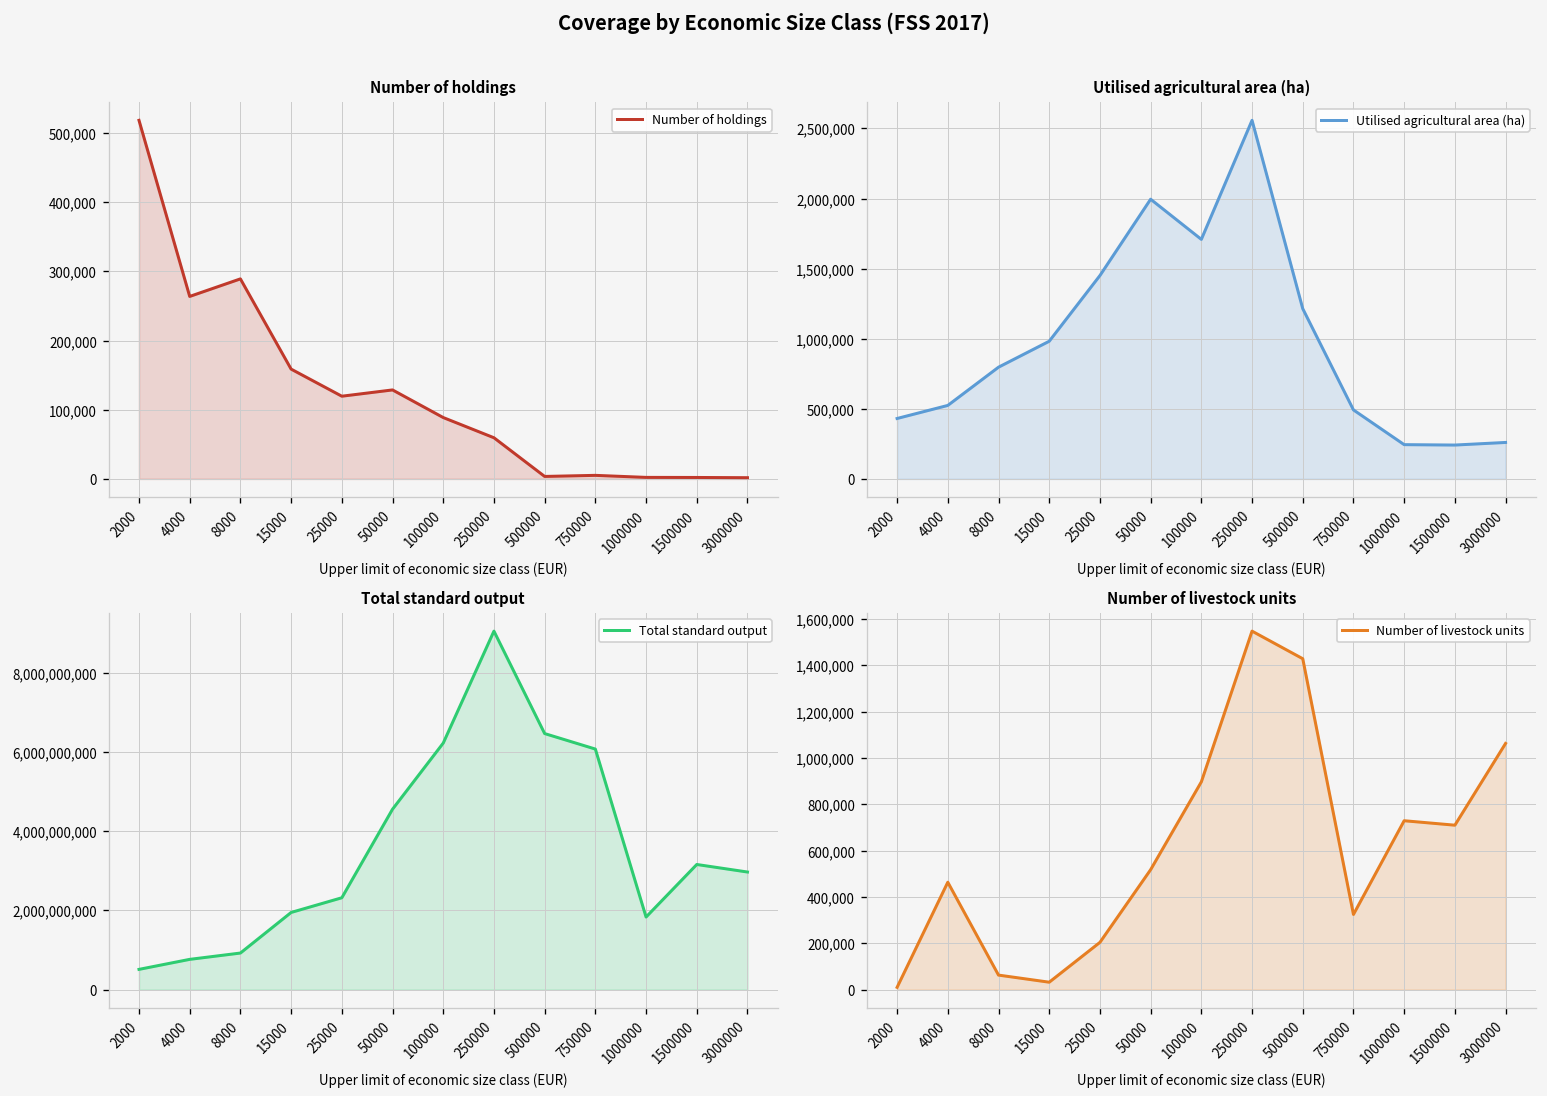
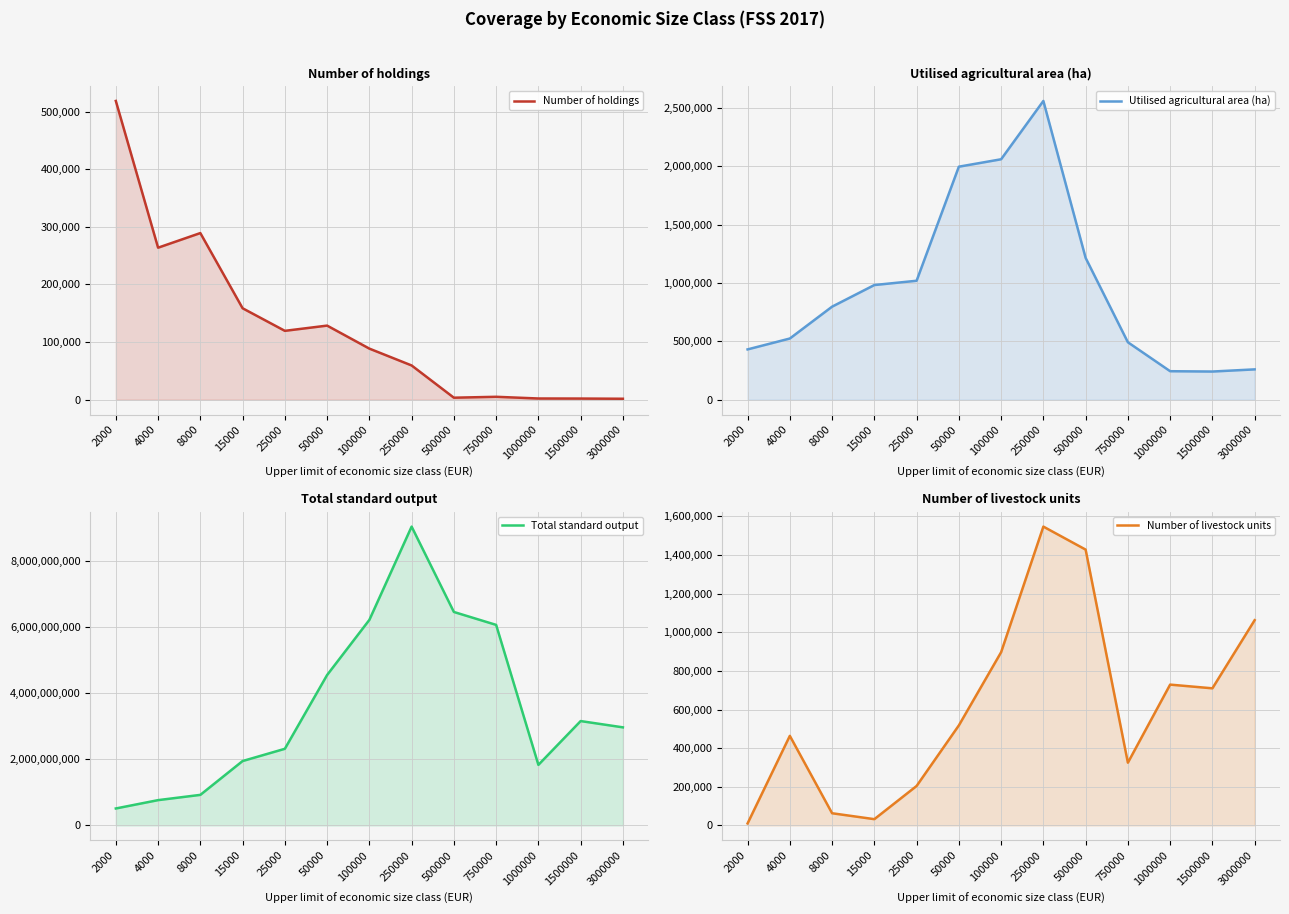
  {
    "Number of holdings": {
      "2000": "520,000",
      "4000": "260,000",
      "8000": "290,000",
      "15000": "160,000",
      "25000": "120,000",
      "50000": "130,000",
      "100000": "90,000",
      "250000": "60,000",
      "500000": "0",
      "750000": "10,000",
      "1000000": "0",
      "1500000": "0",
      "3000000": "0"
    },
    "Utilised agricultural area (ha)": {
      "2000": "430,000",
      "4000": "520,000",
      "8000": "800,000",
      "15000": "980,000",
-     "25000": "1,450,000",
+     "25000": "1,020,000",
      "50000": "2,000,000",
-     "100000": "1,710,000",
+     "100000": "2,060,000",
      "250000": "2,560,000",
      "500000": "1,210,000",
      "750000": "490,000",
      "1000000": "240,000",
      "1500000": "240,000",
      "3000000": "260,000"
    },
    "Total standard output": {
      "2000": "500,000,000",
      "4000": "800,000,000",
      "8000": "900,000,000",
      "15000": "1,900,000,000",
      "25000": "2,300,000,000",
      "50000": "4,600,000,000",
      "100000": "6,200,000,000",
      "250000": "9,100,000,000",
      "500000": "6,500,000,000",
      "750000": "6,100,000,000",
      "1000000": "1,800,000,000",
      "1500000": "3,200,000,000",
      "3000000": "3,000,000,000"
    },
    "Number of livestock units": {
      "2000": "10,000",
      "4000": "460,000",
      "8000": "60,000",
      "15000": "30,000",
      "25000": "200,000",
      "50000": "520,000",
      "100000": "900,000",
      "250000": "1,550,000",
      "500000": "1,430,000",
      "750000": "320,000",
      "1000000": "730,000",
      "1500000": "710,000",
      "3000000": "1,060,000"
    }
  }
